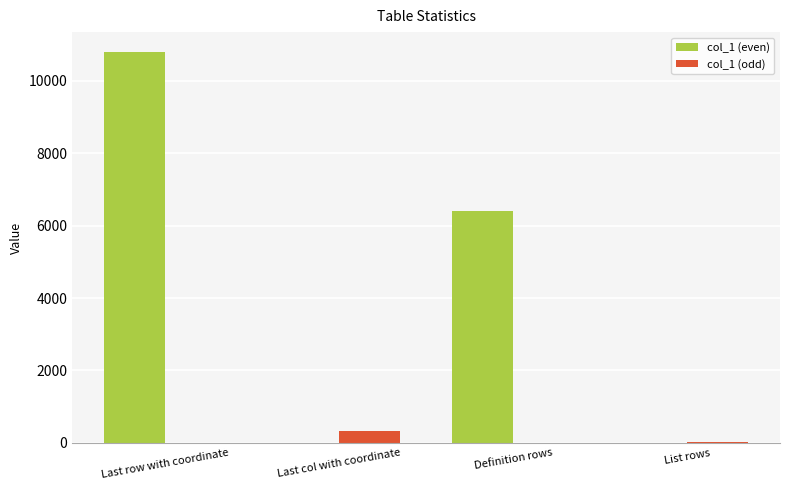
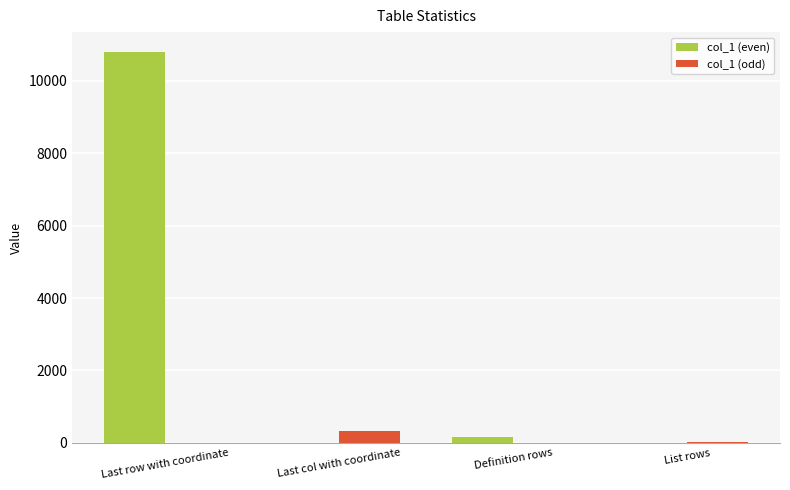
  {
    "col_1 (even)": {
      "Last row with coordinate": 10800,
      "Last col with coordinate": 0,
-     "Definition rows": 6400,
+     "Definition rows": 200,
      "List rows": 0
    },
    "col_1 (odd)": {
      "Last row with coordinate": 0,
      "Last col with coordinate": 300,
      "Definition rows": 0
    }
  }
